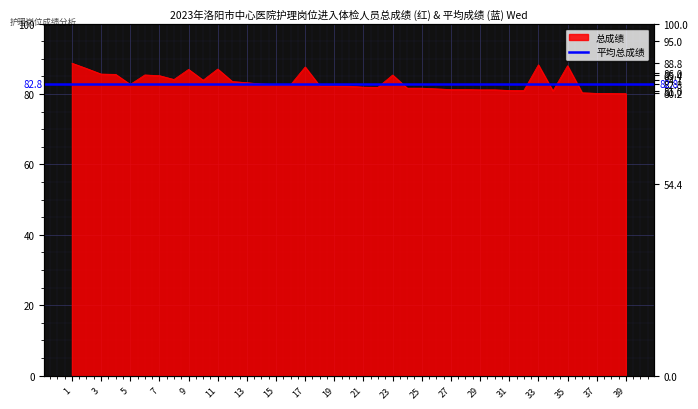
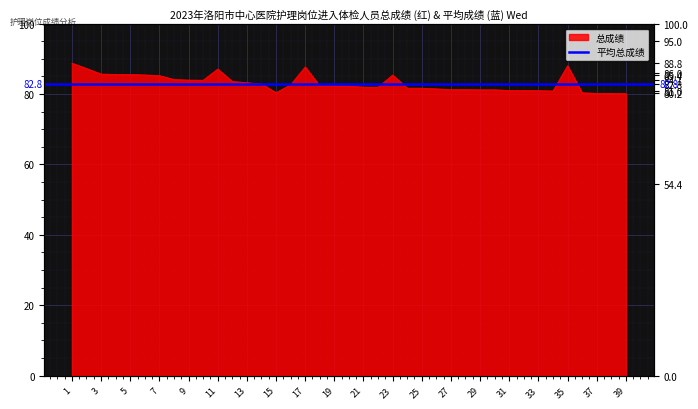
  {
    "1": 89,
    "3": 86,
-   "5": 83,
+   "5": 86,
    "7": 85,
-   "9": 87,
+   "9": 84,
    "11": 87,
    "13": 83,
-   "15": 83,
+   "15": 80,
    "17": 88,
    "19": 82,
    "21": 82,
    "23": 85,
    "25": 82,
    "27": 81,
    "29": 81,
    "31": 81,
-   "33": 88,
+   "33": 81,
    "35": 88,
    "37": 80,
    "39": 80
  }
